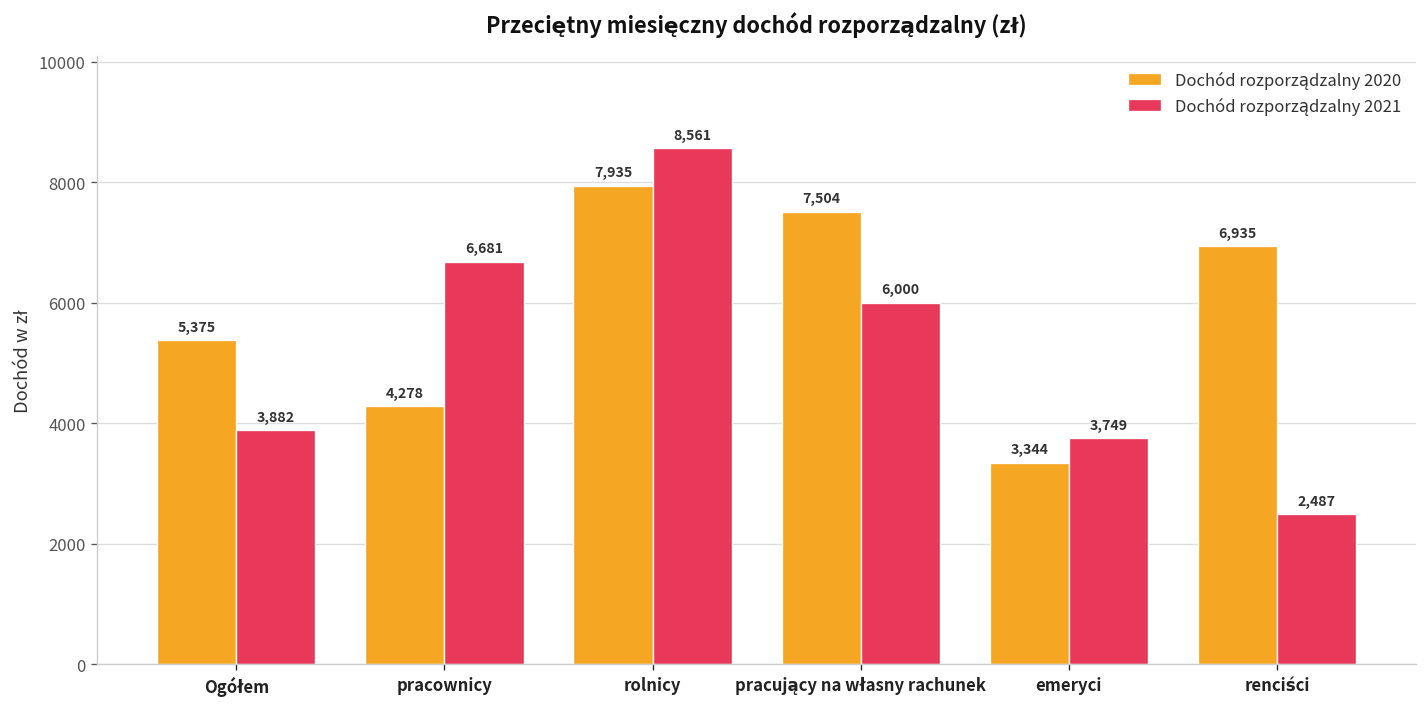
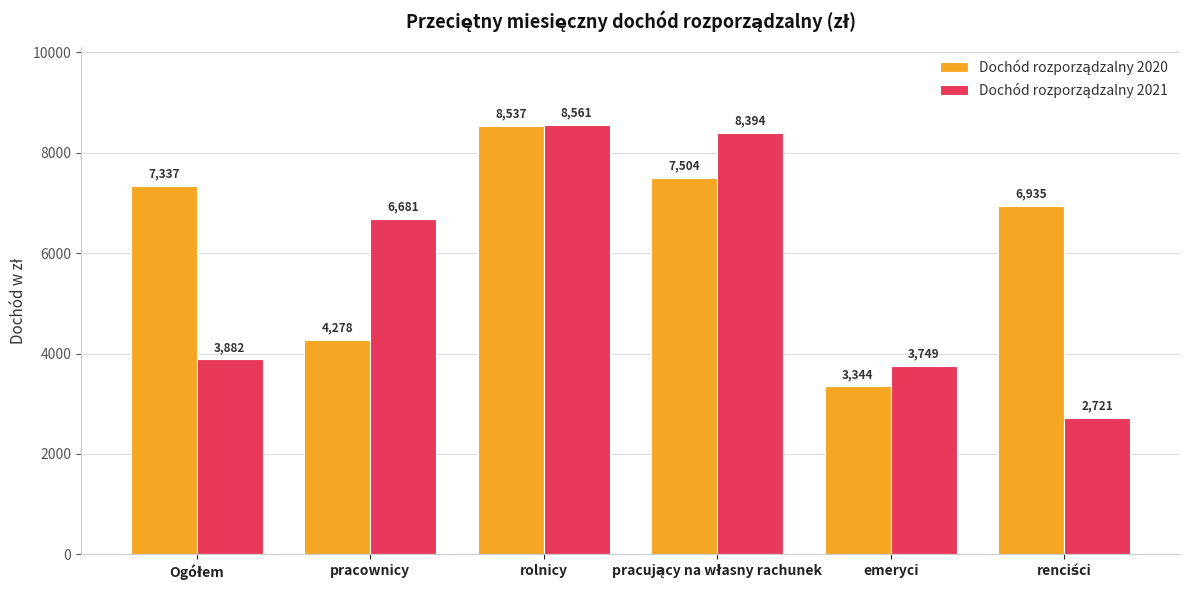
  {
    "Dochód rozporządzalny 2020": {
-     "Ogółem": "5,375",
+     "Ogółem": "7,337",
      "pracownicy": "4,278",
-     "rolnicy": "7,935",
+     "rolnicy": "8,537",
      "pracujący na własny rachunek": "7,504",
      "emeryci": "3,344",
      "renciści": "6,935"
    },
    "Dochód rozporządzalny 2021": {
      "Ogółem": "3,882",
      "pracownicy": "6,681",
      "rolnicy": "8,561",
-     "pracujący na własny rachunek": "6,000",
+     "pracujący na własny rachunek": "8,394",
      "emeryci": "3,749",
-     "renciści": "2,487"
+     "renciści": "2,721"
    }
  }
